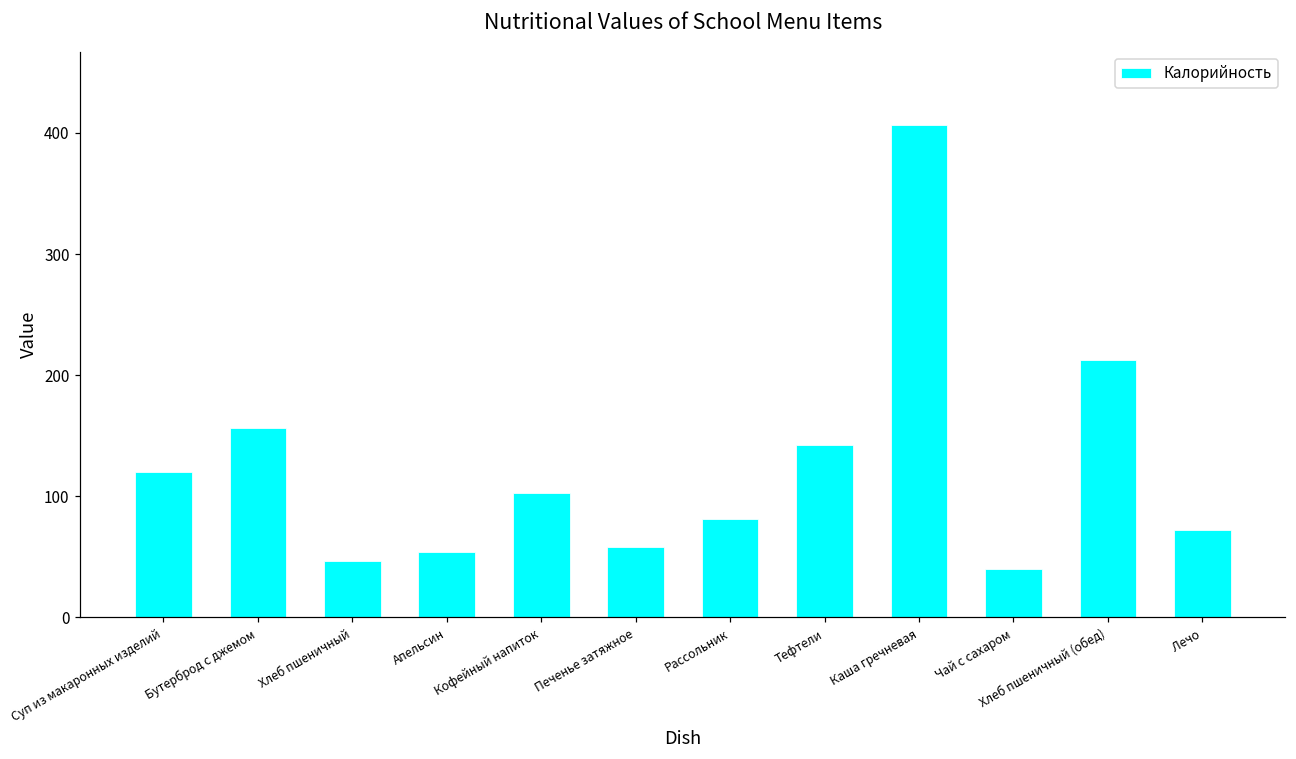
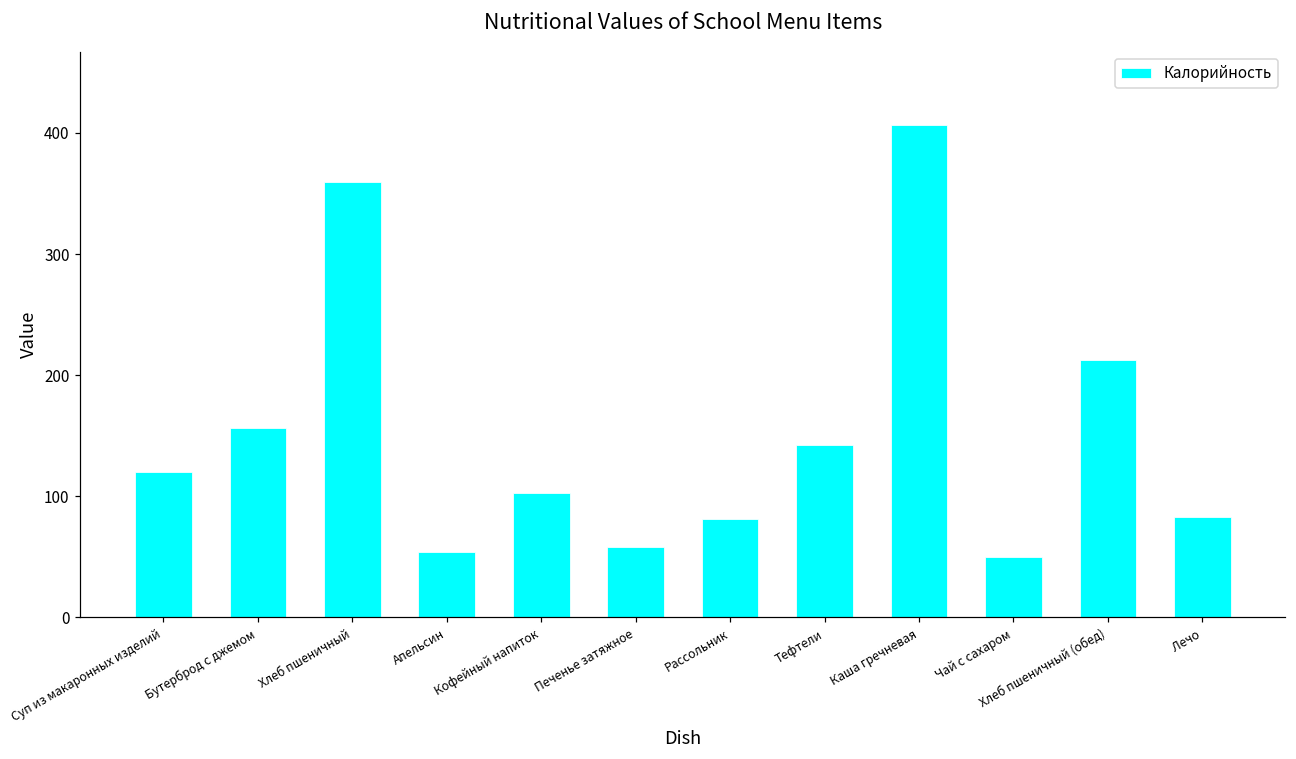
  {
    "Суп из макаронных изделий": 120,
    "Бутерброд с джемом": 156,
-   "Хлеб пшеничный": 47,
+   "Хлеб пшеничный": 360,
    "Апельсин": 54,
    "Кофейный напиток": 103,
    "Печенье затяжное": 58,
    "Рассольник": 82,
    "Тефтели": 143,
    "Каша гречневая": 406,
-   "Чай с сахаром": 40,
+   "Чай с сахаром": 50,
    "Хлеб пшеничный (обед)": 212,
-   "Лечо": 72
+   "Лечо": 83
  }
